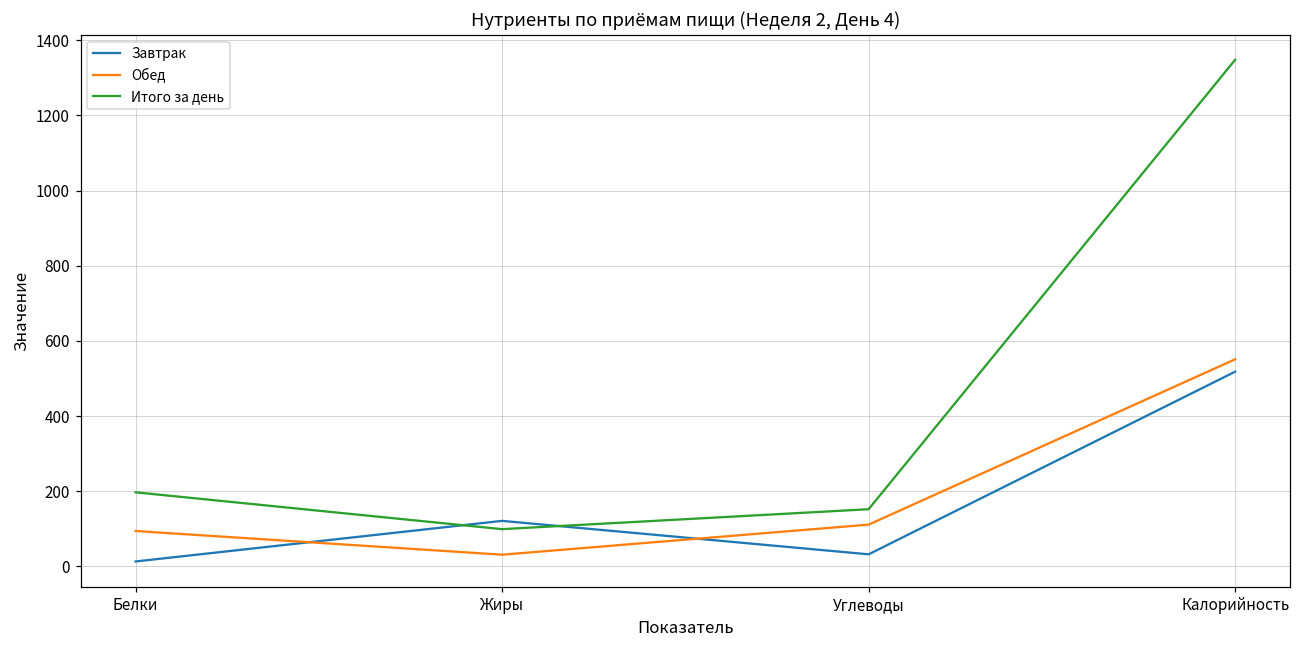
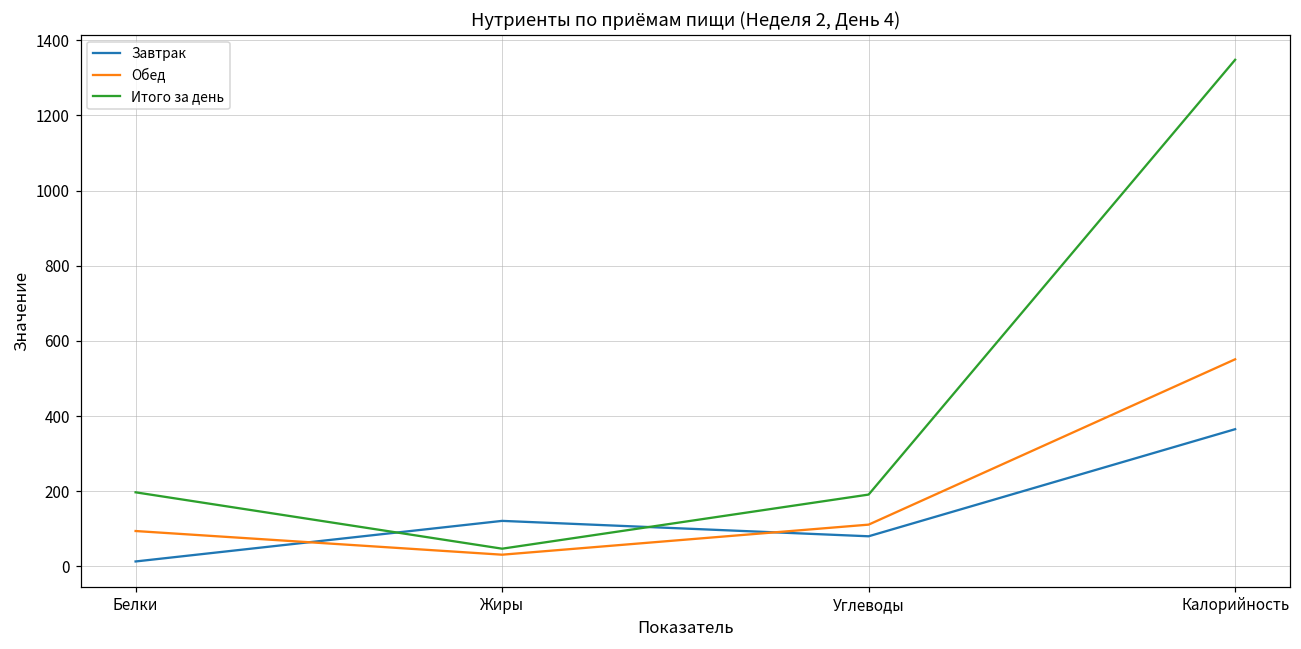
  {
    "Завтрак": {
      "Белки": 10,
      "Жиры": 120,
-     "Углеводы": 30,
-     "Калорийность": 520
+     "Углеводы": 80,
+     "Калорийность": 370
    },
    "Обед": {
      "Белки": 90,
      "Жиры": 30,
      "Углеводы": 110,
      "Калорийность": 550
    },
    "Итого за день": {
      "Белки": 200,
-     "Жиры": 100,
-     "Углеводы": 150,
+     "Жиры": 50,
+     "Углеводы": 190,
      "Калорийность": 1350
    }
  }
